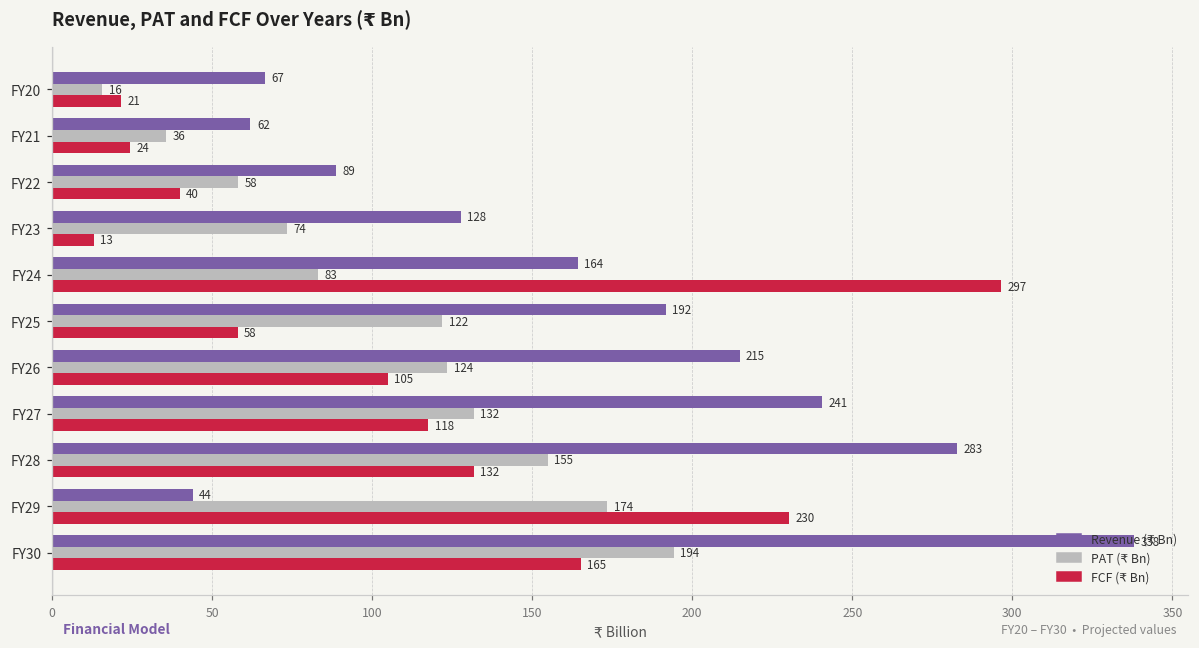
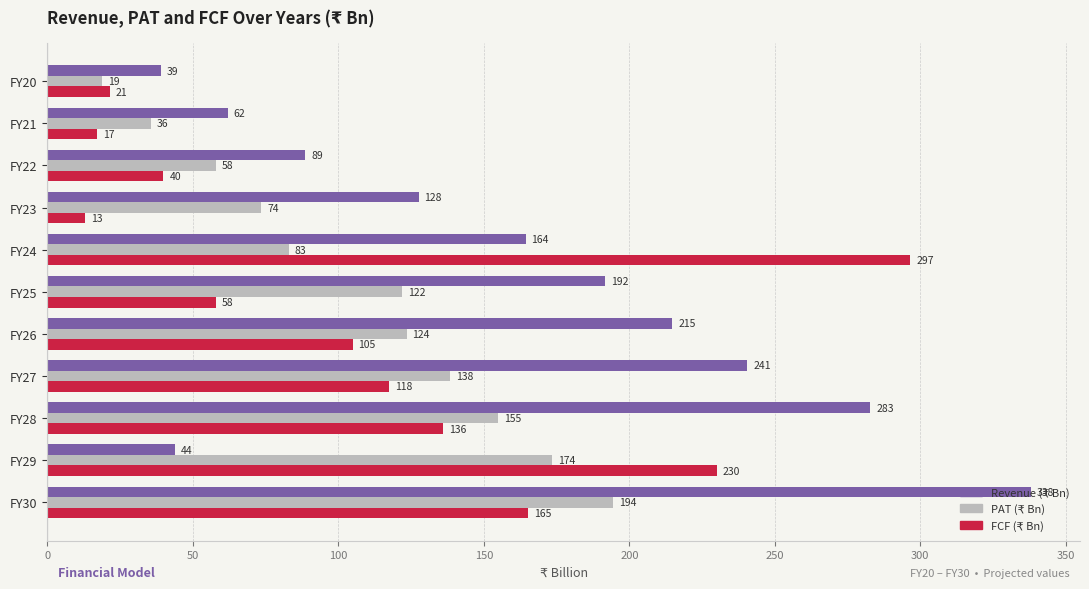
  {
    "Revenue (₹ Bn)": {
-     "FY20": 67,
+     "FY20": 39,
      "FY21": 62,
      "FY22": 89,
      "FY23": 128,
      "FY24": 164,
      "FY25": 192,
      "FY26": 215,
      "FY27": 241,
      "FY28": 283,
      "FY29": 44,
      "FY30": 338
    },
    "PAT (₹ Bn)": {
-     "FY20": 16,
+     "FY20": 19,
      "FY21": 36,
      "FY22": 58,
      "FY23": 74,
      "FY24": 83,
      "FY25": 122,
      "FY26": 124,
-     "FY27": 132,
+     "FY27": 138,
      "FY28": 155,
      "FY29": 174,
      "FY30": 194
    },
    "FCF (₹ Bn)": {
      "FY20": 21,
-     "FY21": 24,
+     "FY21": 17,
      "FY22": 40,
      "FY23": 13,
      "FY24": 297,
      "FY25": 58,
      "FY26": 105,
      "FY27": 118,
-     "FY28": 132,
+     "FY28": 136,
      "FY29": 230,
      "FY30": 165
    }
  }
